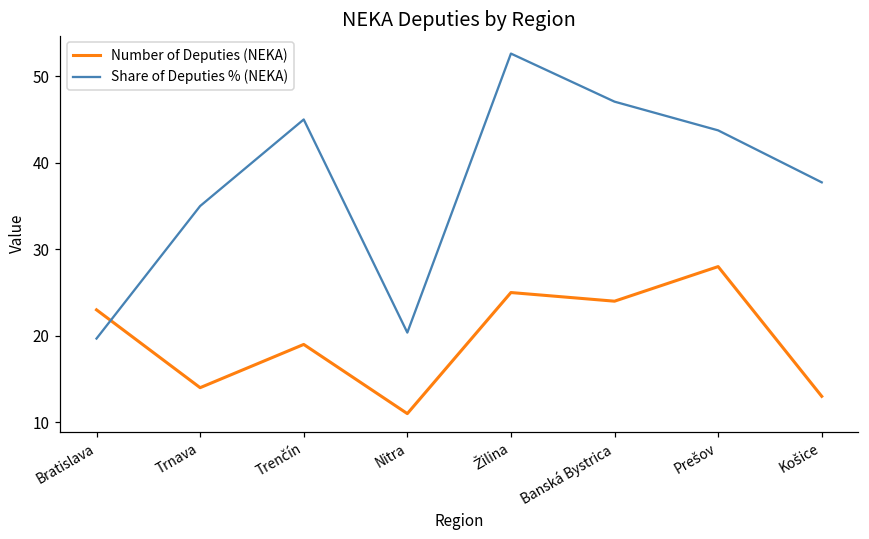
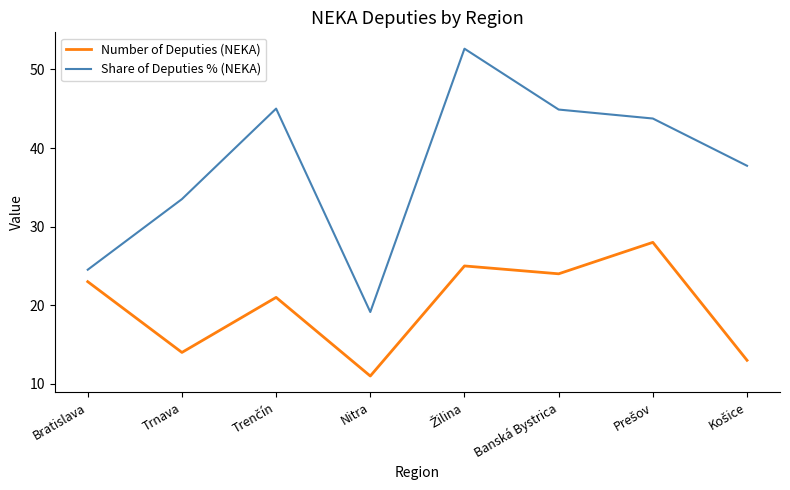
  {
    "Number of Deputies (NEKA)": {
      "Bratislava": 23,
      "Trnava": 14,
-     "Trenčín": 19,
+     "Trenčín": 21,
      "Nitra": 11,
      "Žilina": 25,
      "Banská Bystrica": 24,
      "Prešov": 28,
      "Košice": 13
    },
    "Share of Deputies % (NEKA)": {
-     "Bratislava": 20,
-     "Trnava": 35,
+     "Bratislava": 25,
+     "Trnava": 34,
      "Trenčín": 45,
-     "Nitra": 20,
+     "Nitra": 19,
      "Žilina": 53,
-     "Banská Bystrica": 47,
+     "Banská Bystrica": 45,
      "Prešov": 44,
      "Košice": 38
    }
  }
